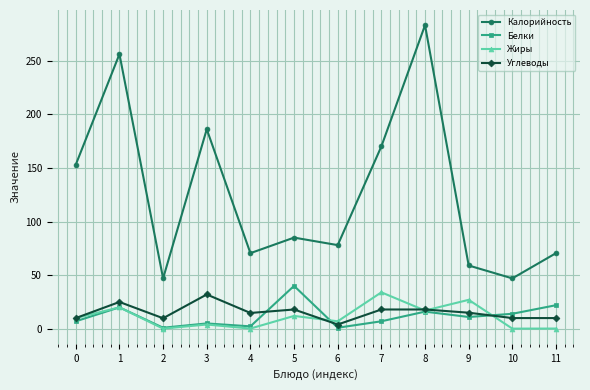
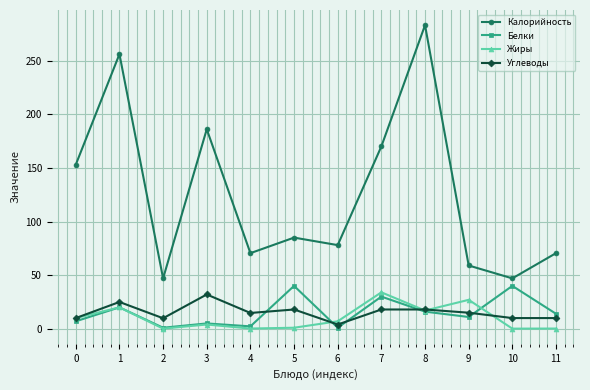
  {
    "Белки": {
      "0": 7,
      "5": 40,
      "6": 1,
-     "7": 7,
+     "7": 30,
      "9": 11,
-     "10": 14,
-     "11": 22
+     "10": 40,
+     "11": 14
    },
    "Жиры": {
-     "5": 12,
+     "5": 1,
      "6": 7,
      "7": 34,
      "9": 27,
      "10": 0,
      "11": 0
    }
  }
